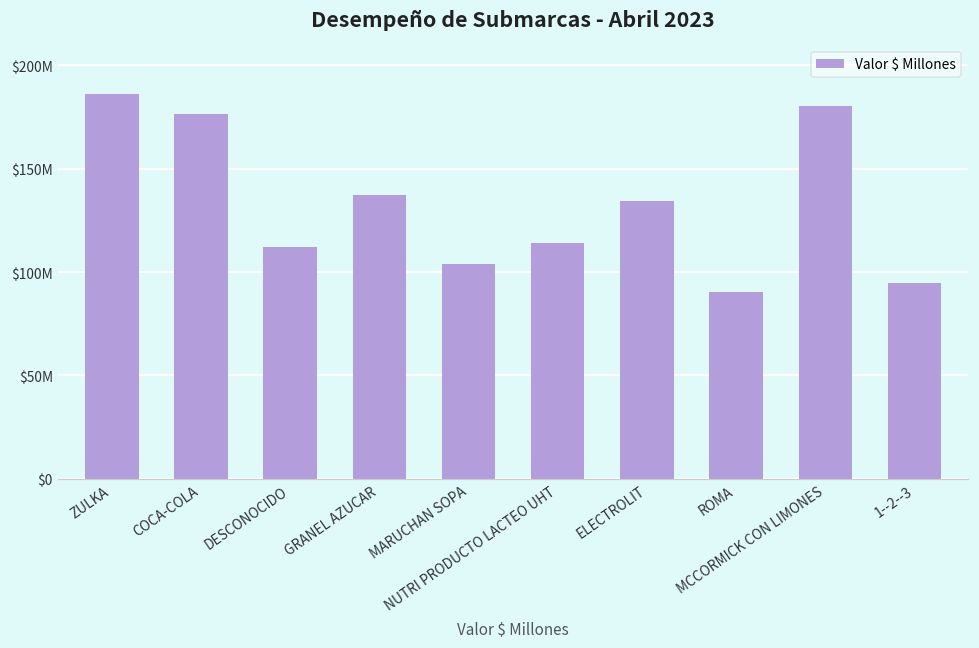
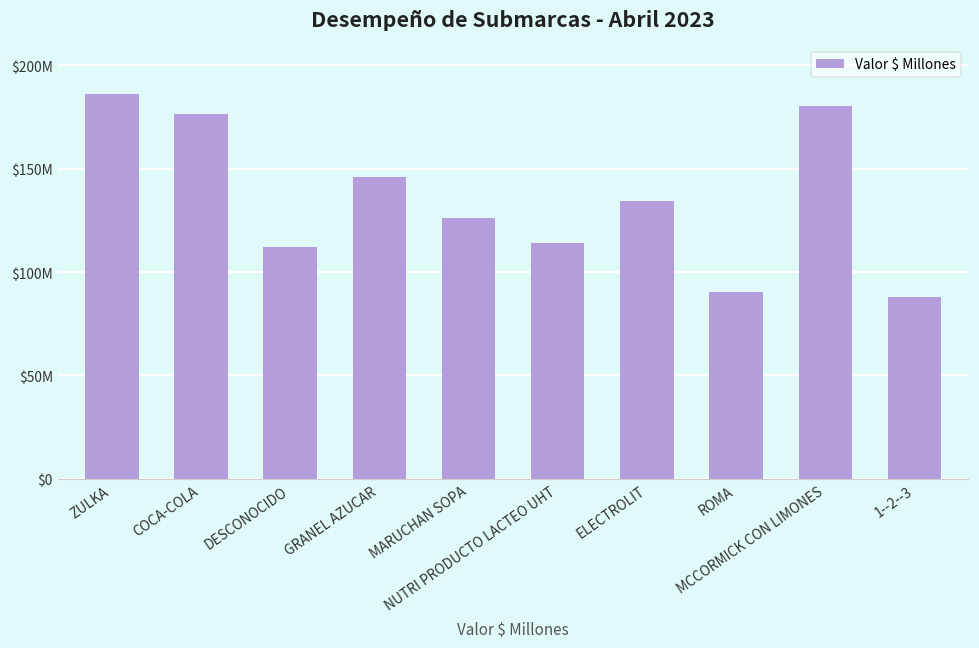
  {
    "ZULKA": "$186000000",
    "COCA-COLA": "$177000000",
    "DESCONOCIDO": "$112000000",
-   "GRANEL AZUCAR": "$137000000",
-   "MARUCHAN SOPA": "$104000000",
+   "GRANEL AZUCAR": "$146000000",
+   "MARUCHAN SOPA": "$126000000",
    "NUTRI PRODUCTO LACTEO UHT": "$114000000",
    "ELECTROLIT": "$134000000",
    "ROMA": "$91000000",
    "MCCORMICK CON LIMONES": "$181000000",
-   "1--2--3": "$95000000"
+   "1--2--3": "$88000000"
  }
